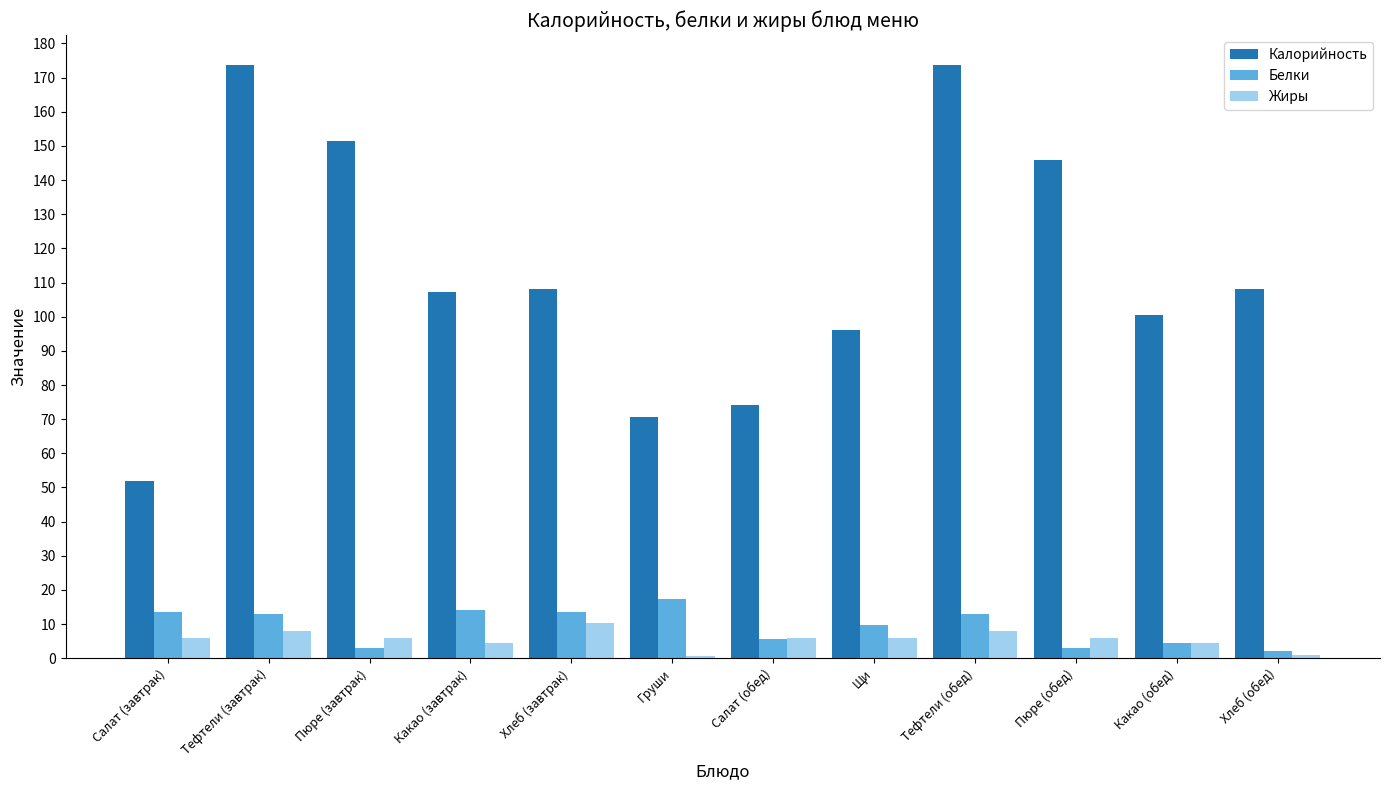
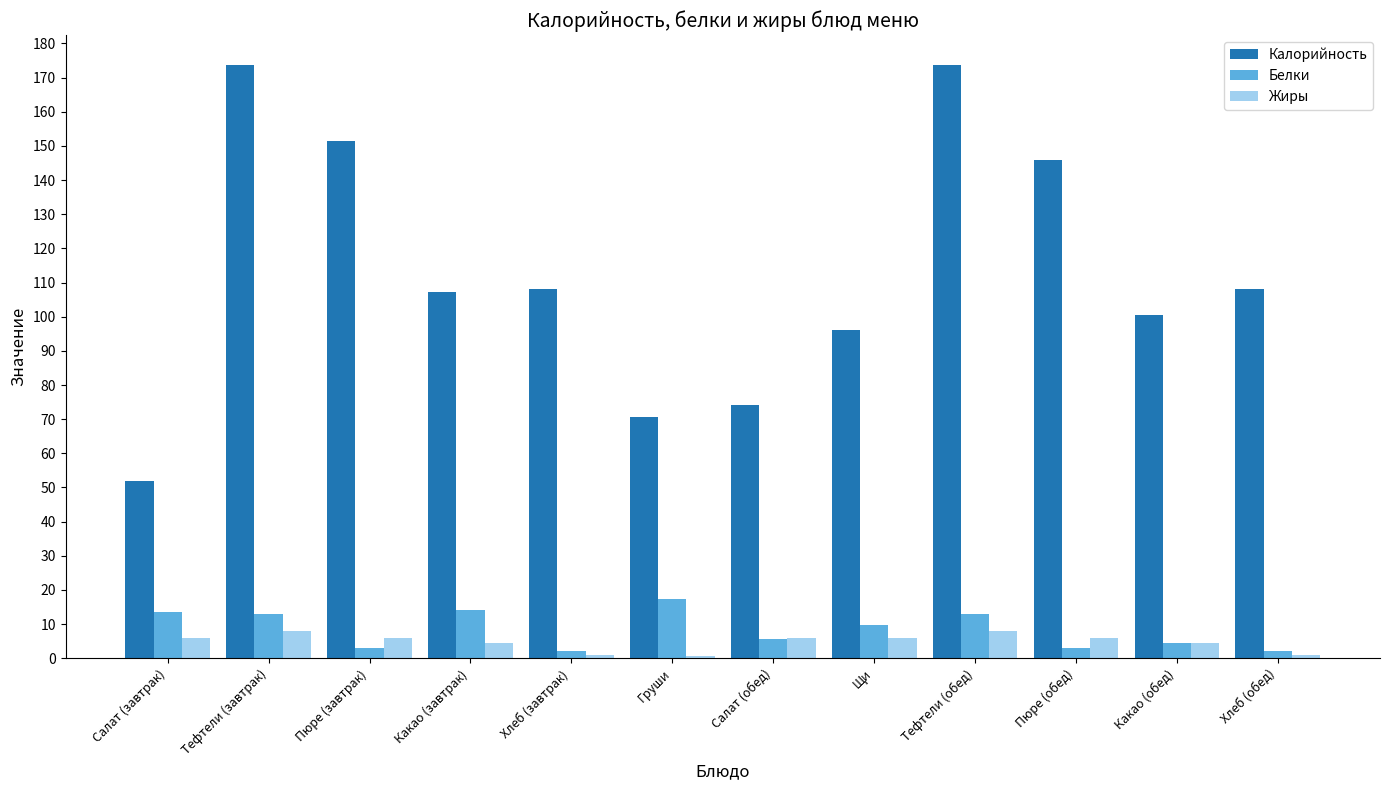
  {
    "Калорийность": {
      "Салат (завтрак)": 52,
      "Тефтели (завтрак)": 174,
      "Пюре (завтрак)": 151,
      "Какао (завтрак)": 107,
      "Хлеб (завтрак)": 108,
      "Груши": 71,
      "Салат (обед)": 74,
      "Щи": 96,
      "Тефтели (обед)": 174,
      "Пюре (обед)": 146,
      "Какао (обед)": 100,
      "Хлеб (обед)": 108
    },
    "Белки": {
      "Салат (завтрак)": 14,
      "Тефтели (завтрак)": 13,
      "Пюре (завтрак)": 3,
      "Какао (завтрак)": 14,
-     "Хлеб (завтрак)": 14,
+     "Хлеб (завтрак)": 2,
      "Груши": 17,
      "Салат (обед)": 6,
      "Щи": 10,
      "Тефтели (обед)": 13,
      "Пюре (обед)": 3,
      "Какао (обед)": 5,
      "Хлеб (обед)": 2
    },
    "Жиры": {
      "Салат (завтрак)": 6,
      "Тефтели (завтрак)": 8,
      "Пюре (завтрак)": 6,
      "Какао (завтрак)": 4,
-     "Хлеб (завтрак)": 10,
+     "Хлеб (завтрак)": 1,
      "Салат (обед)": 6,
      "Щи": 6,
      "Тефтели (обед)": 8,
      "Пюре (обед)": 6,
      "Какао (обед)": 4,
      "Хлеб (обед)": 1
    }
  }
